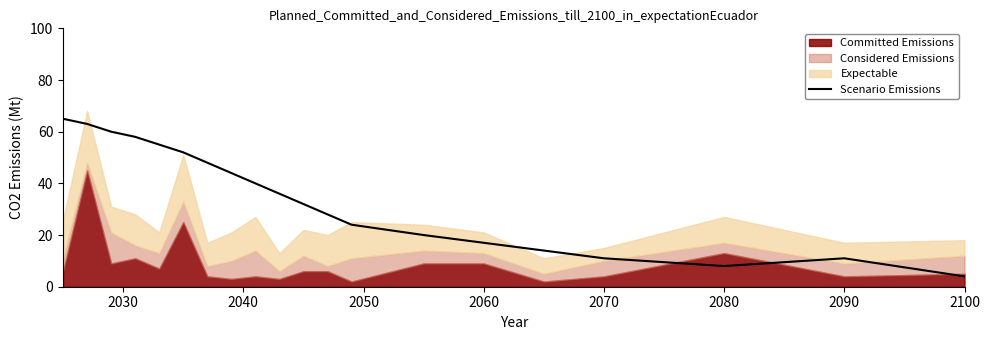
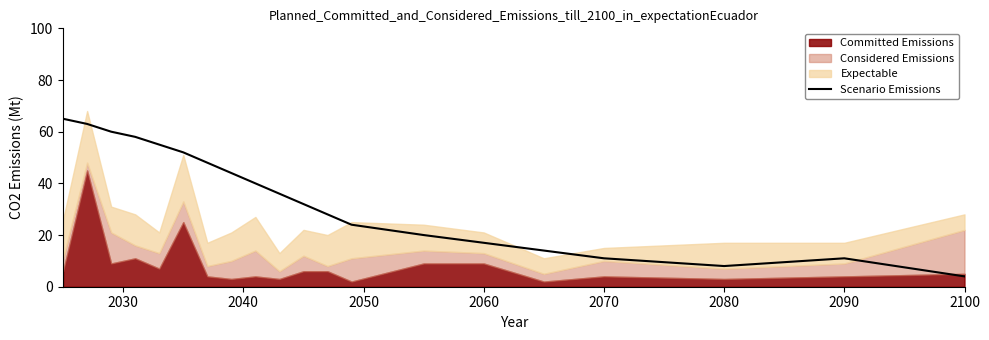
  {
    "Scenario Emissions": {
      "2060": 17,
      "2070": 11,
      "2090": 11,
      "2100": 4
    },
    "Committed Emissions": {
      "2060": 9,
      "2070": 4,
-     "2080": 13,
+     "2080": 3,
      "2090": 4,
      "2100": 5
    },
    "Considered Emissions": {
      "2060": 4,
      "2070": 6,
      "2090": 5,
-     "2100": 7
+     "2100": 17
    },
    "Expectable": {
      "2060": 8,
      "2070": 5,
      "2080": 10,
      "2090": 8,
      "2100": 6
    }
  }
